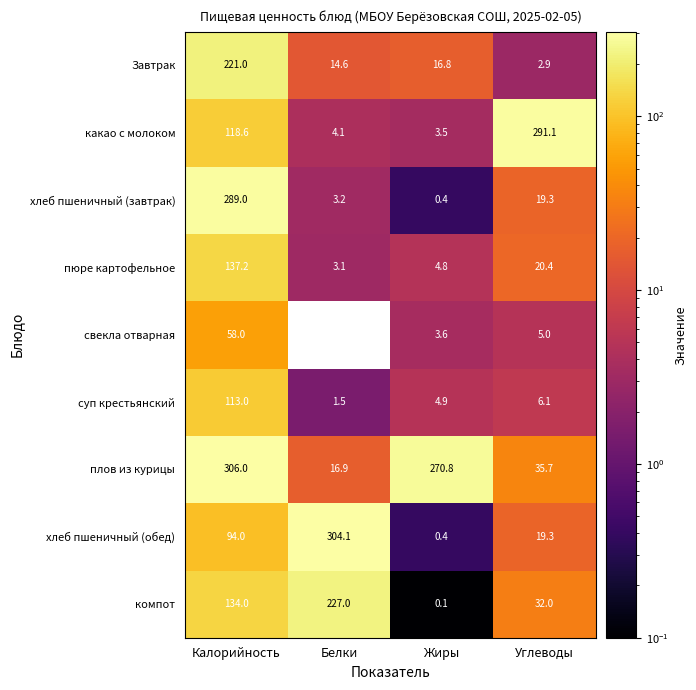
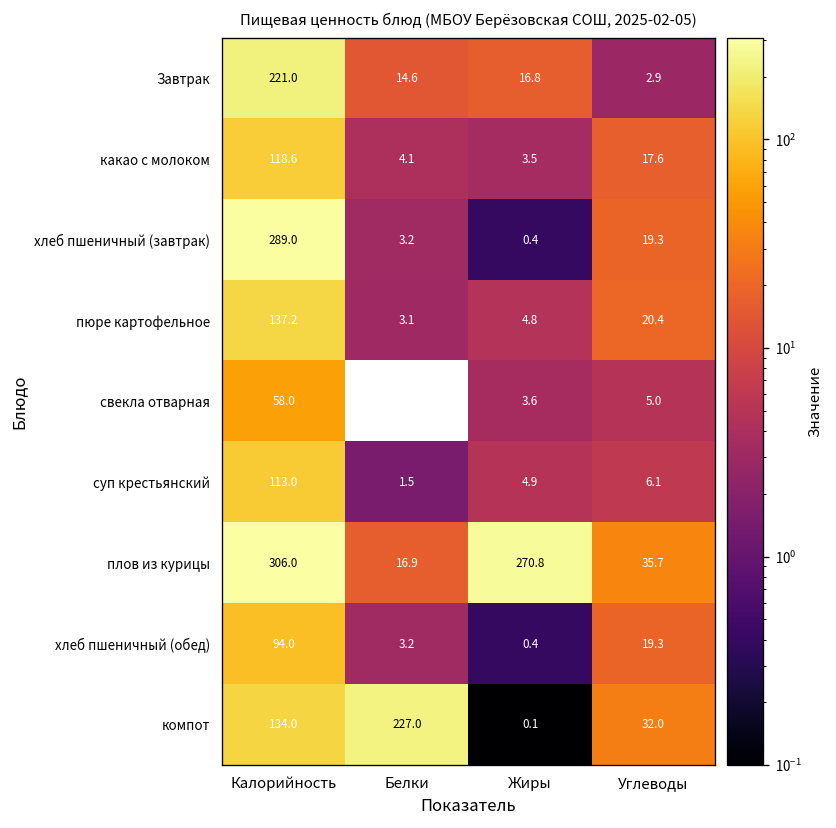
  {
    "Завтрак": {
      "Калорийность": 221.0,
      "Белки": 14.6,
      "Жиры": 16.8,
      "Углеводы": 2.9
    },
    "какао с молоком": {
      "Калорийность": 118.6,
      "Белки": 4.1,
      "Жиры": 3.5,
-     "Углеводы": 291.1
+     "Углеводы": 17.6
    },
    "хлеб пшеничный (завтрак)": {
      "Калорийность": 289.0,
      "Белки": 3.2,
      "Жиры": 0.4,
      "Углеводы": 19.3
    },
    "пюре картофельное": {
      "Калорийность": 137.2,
      "Белки": 3.1,
      "Жиры": 4.8,
      "Углеводы": 20.4
    },
    "свекла отварная": {
      "Калорийность": 58.0,
      "Жиры": 3.6,
      "Углеводы": 5.0
    },
    "суп крестьянский": {
      "Калорийность": 113.0,
      "Белки": 1.5,
      "Жиры": 4.9,
      "Углеводы": 6.1
    },
    "плов из курицы": {
      "Калорийность": 306.0,
      "Белки": 16.9,
      "Жиры": 270.8,
      "Углеводы": 35.7
    },
    "хлеб пшеничный (обед)": {
      "Калорийность": 94.0,
-     "Белки": 304.1,
+     "Белки": 3.2,
      "Жиры": 0.4,
      "Углеводы": 19.3
    },
    "компот": {
      "Калорийность": 134.0,
      "Белки": 227.0,
      "Жиры": 0.1,
      "Углеводы": 32.0
    }
  }
